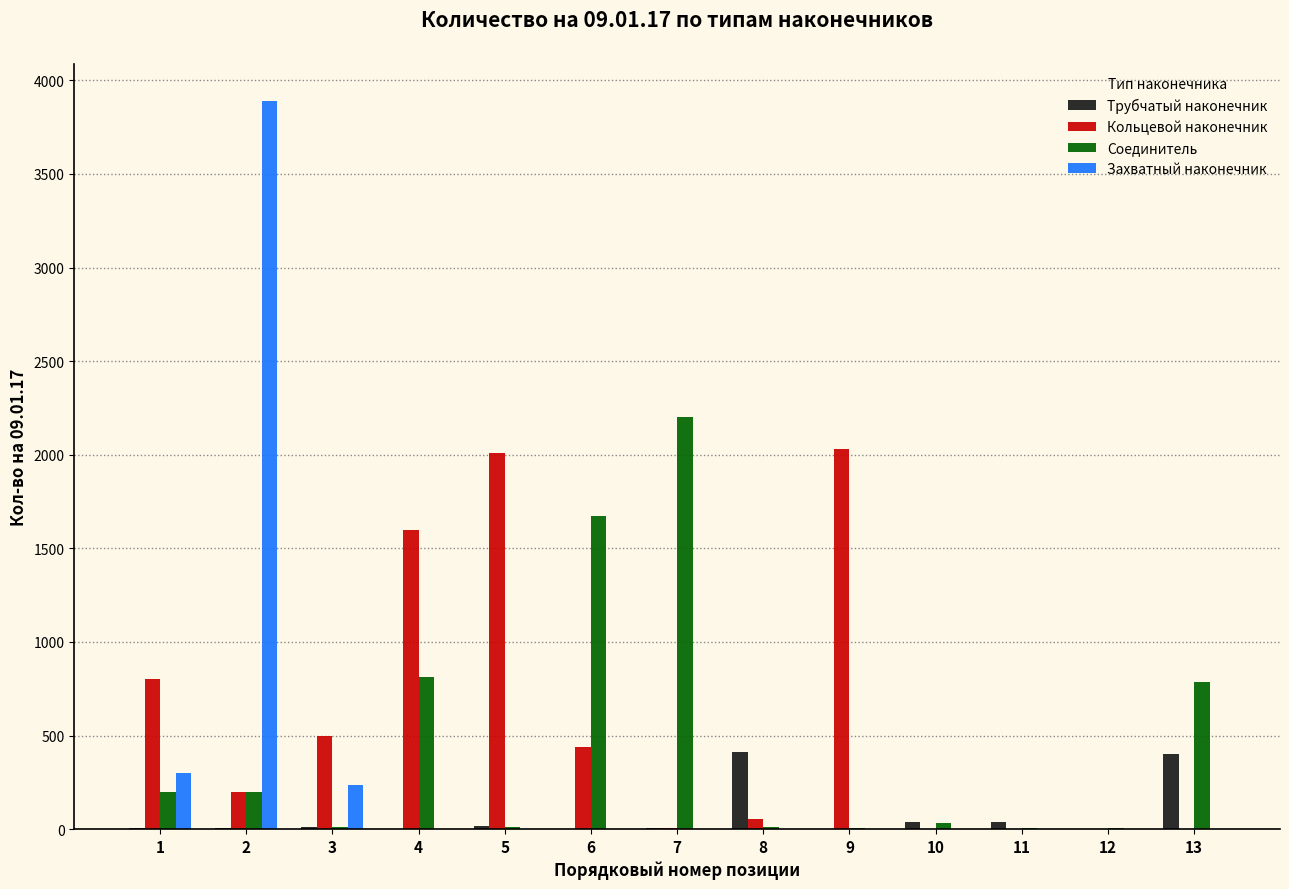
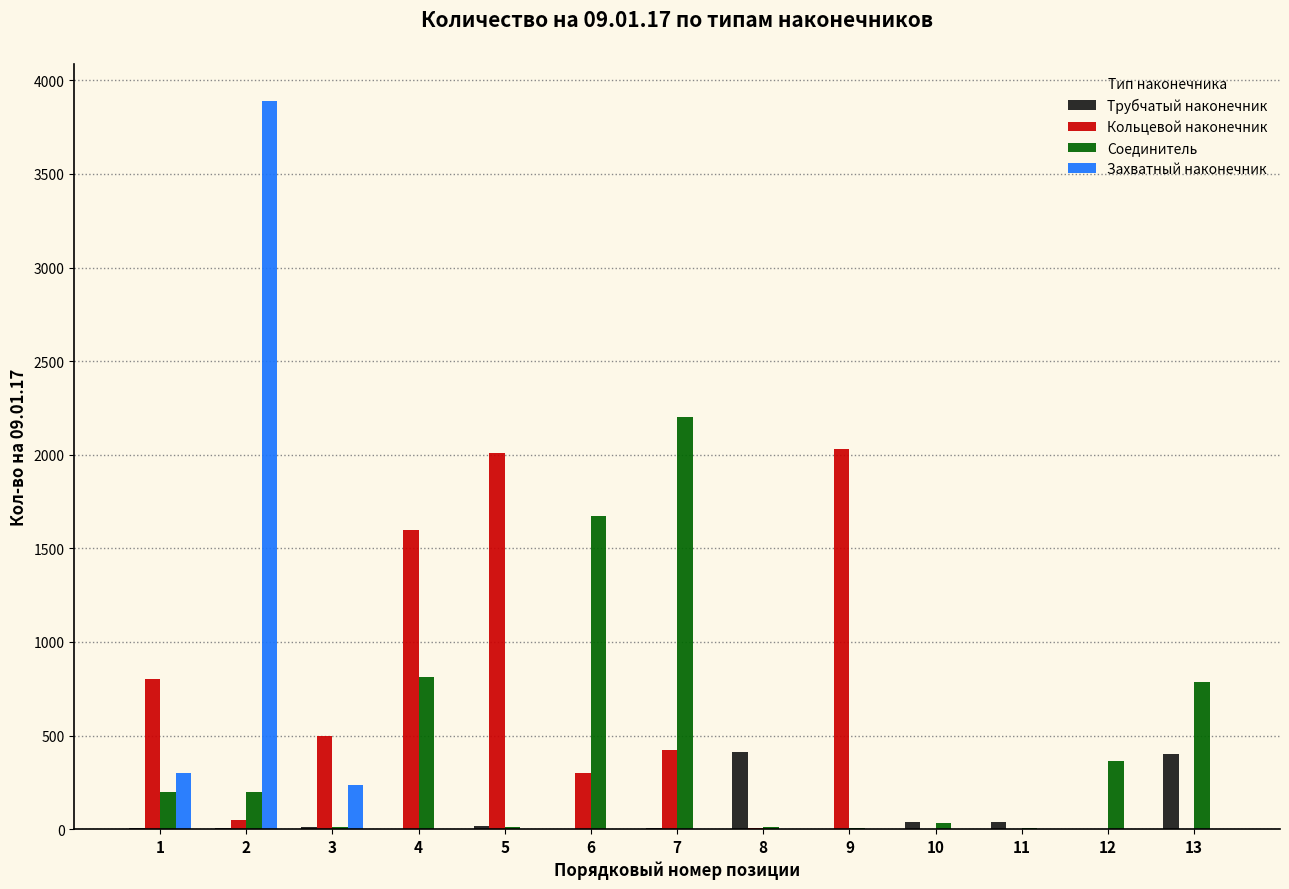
  {
    "Трубчатый наконечник": {
      "5": 20,
      "8": 410,
      "10": 40,
      "11": 40,
      "13": 400
    },
    "Кольцевой наконечник": {
      "1": 800,
-     "2": 200,
+     "2": 50,
      "3": 500,
      "4": 1600,
      "5": 2010,
-     "6": 440,
-     "7": 10,
-     "8": 50,
+     "6": 300,
+     "7": 420,
+     "8": 0,
      "9": 2030,
      "10": 0,
      "11": 0,
      "12": 0,
      "13": 0
    },
    "Соединитель": {
      "1": 200,
      "2": 200,
      "4": 810,
      "6": 1670,
      "7": 2200,
      "10": 30,
-     "12": 10,
+     "12": 360,
      "13": 780
    },
    "Захватный наконечник": {
      "1": 300,
      "2": 3890,
      "3": 240,
      "4": 0,
      "5": 0,
      "6": 0,
      "7": 0,
      "8": 0,
      "9": 0,
      "10": 0,
      "11": 0,
      "12": 0,
      "13": 0
    }
  }
